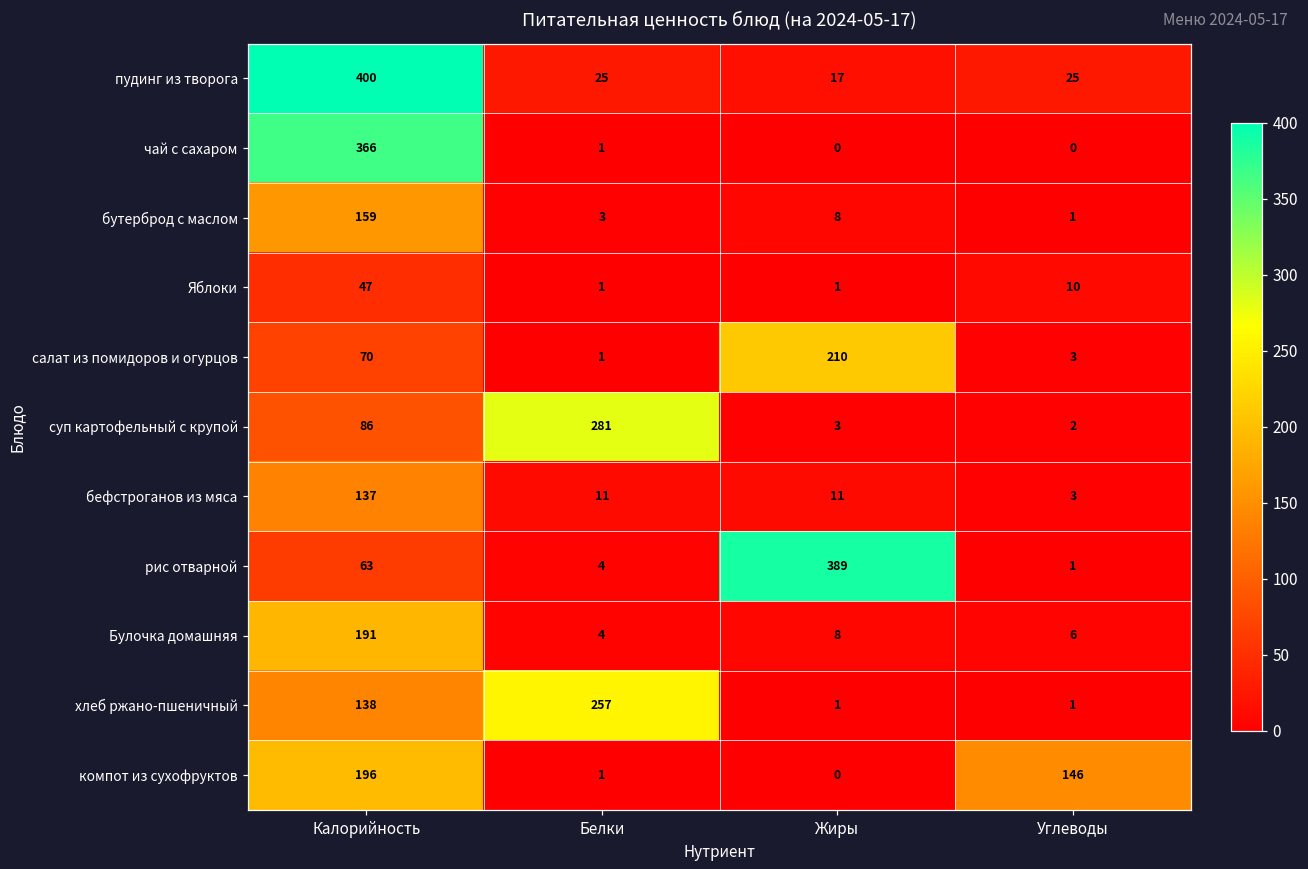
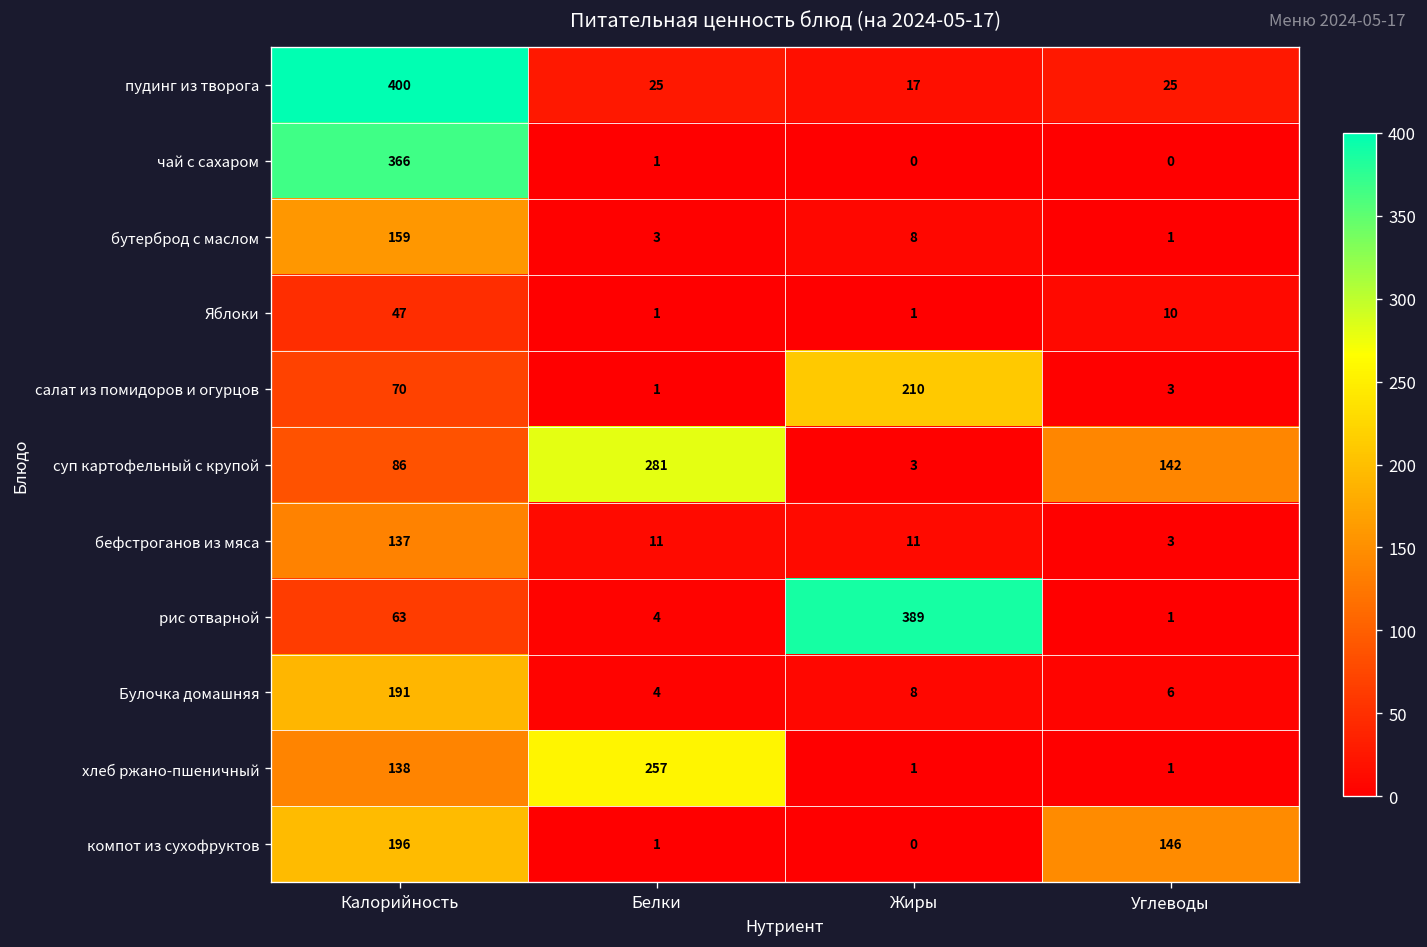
  {
    "пудинг из творога": {
      "Калорийность": 400,
      "Белки": 25,
      "Жиры": 17,
      "Углеводы": 25
    },
    "чай с сахаром": {
      "Калорийность": 366,
      "Белки": 1,
      "Жиры": 0,
      "Углеводы": 0
    },
    "бутерброд с маслом": {
      "Калорийность": 159,
      "Белки": 3,
      "Жиры": 8,
      "Углеводы": 1
    },
    "Яблоки": {
      "Калорийность": 47,
      "Белки": 1,
      "Жиры": 1,
      "Углеводы": 10
    },
    "салат из помидоров и огурцов": {
      "Калорийность": 70,
      "Белки": 1,
      "Жиры": 210,
      "Углеводы": 3
    },
    "суп картофельный с крупой": {
      "Калорийность": 86,
      "Белки": 281,
      "Жиры": 3,
-     "Углеводы": 2
+     "Углеводы": 142
    },
    "бефстроганов из мяса": {
      "Калорийность": 137,
      "Белки": 11,
      "Жиры": 11,
      "Углеводы": 3
    },
    "рис отварной": {
      "Калорийность": 63,
      "Белки": 4,
      "Жиры": 389,
      "Углеводы": 1
    },
    "Булочка домашняя": {
      "Калорийность": 191,
      "Белки": 4,
      "Жиры": 8,
      "Углеводы": 6
    },
    "хлеб ржано-пшеничный": {
      "Калорийность": 138,
      "Белки": 257,
      "Жиры": 1,
      "Углеводы": 1
    },
    "компот из сухофруктов": {
      "Калорийность": 196,
      "Белки": 1,
      "Жиры": 0,
      "Углеводы": 146
    }
  }
